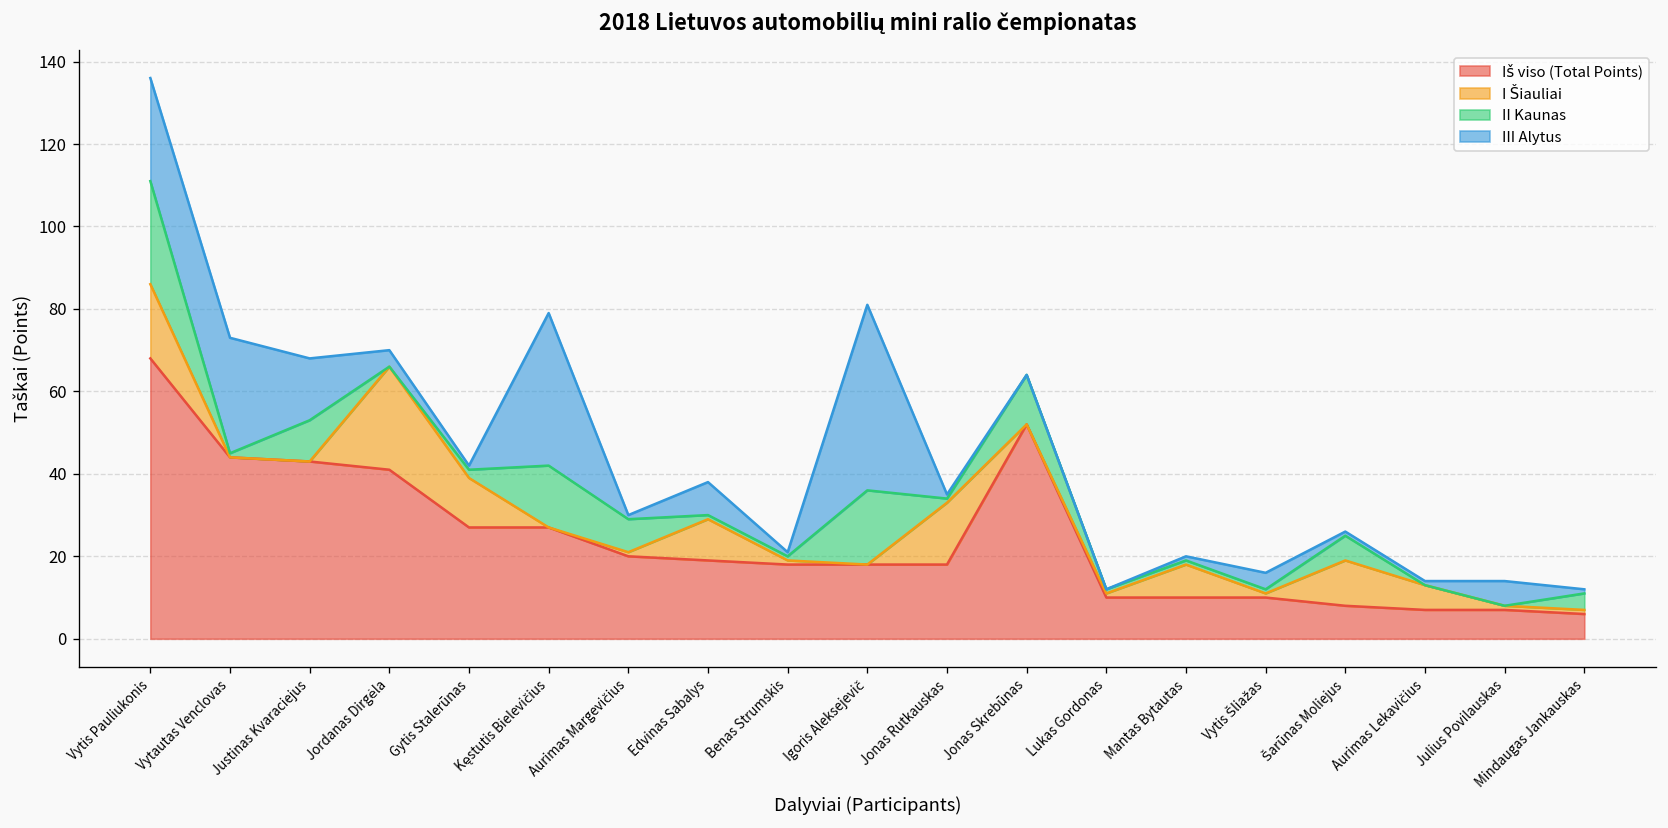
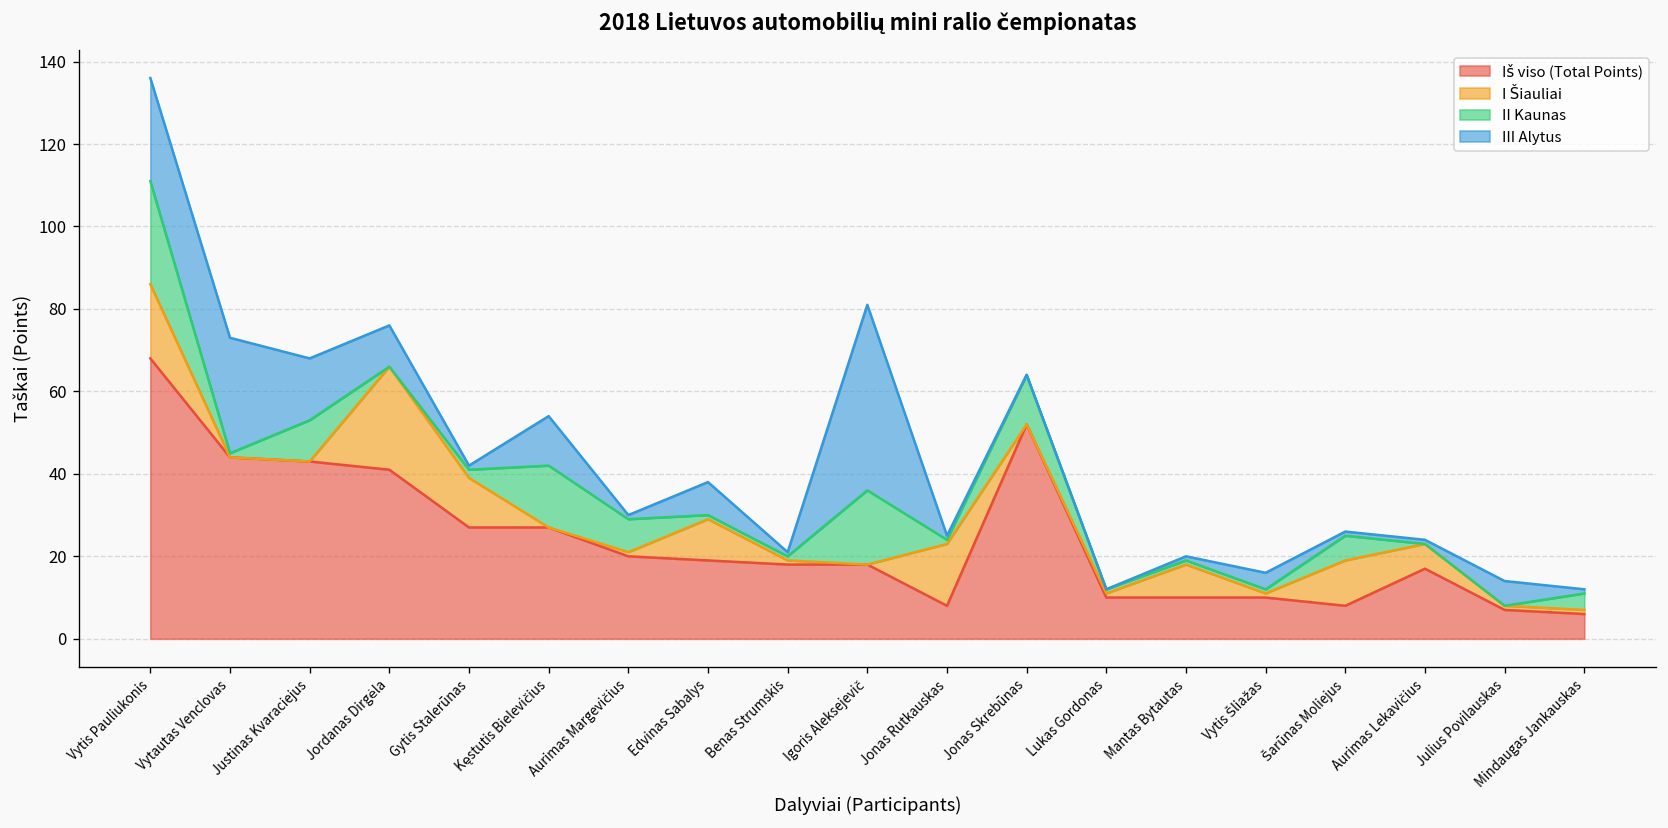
  {
    "Iš viso (Total Points)": {
      "Vytis Pauliukonis": 68,
      "Jordanas Dirgėla": 41,
      "Gytis Stalerūnas": 27,
      "Aurimas Margevičius": 20,
      "Edvinas Sabalys": 19,
      "Benas Strumskis": 18,
-     "Jonas Rutkauskas": 18,
+     "Jonas Rutkauskas": 8,
      "Lukas Gordonas": 10,
      "Mantas Bytautas": 10,
      "Vytis Šliažas": 10,
      "Šarūnas Moliejus": 8,
-     "Aurimas Lekavičius": 7,
+     "Aurimas Lekavičius": 17,
      "Julius Povilauskas": 7,
      "Mindaugas Jankauskas": 6
    },
    "I Šiauliai": {
      "Vytis Pauliukonis": 18,
      "Gytis Stalerūnas": 12,
      "Aurimas Margevičius": 1,
      "Edvinas Sabalys": 10,
      "Benas Strumskis": 1,
      "Jonas Rutkauskas": 15,
      "Lukas Gordonas": 1,
      "Mantas Bytautas": 8,
      "Vytis Šliažas": 1,
      "Šarūnas Moliejus": 11,
      "Mindaugas Jankauskas": 1
    },
    "II Kaunas": {
      "Vytis Pauliukonis": 25,
      "Vytautas Venclovas": 1,
      "Justinas Kvaraciejus": 10,
      "Gytis Stalerūnas": 2,
      "Kęstutis Bielevičius": 15,
      "Aurimas Margevičius": 8,
      "Edvinas Sabalys": 1,
      "Benas Strumskis": 1,
      "Igoris Aleksejevič": 18,
      "Jonas Rutkauskas": 1,
      "Mantas Bytautas": 1,
      "Vytis Šliažas": 1,
      "Šarūnas Moliejus": 6,
      "Mindaugas Jankauskas": 4
    },
    "III Alytus": {
      "Vytis Pauliukonis": 25,
      "Vytautas Venclovas": 28,
      "Justinas Kvaraciejus": 15,
-     "Jordanas Dirgėla": 4,
+     "Jordanas Dirgėla": 10,
      "Gytis Stalerūnas": 1,
-     "Kęstutis Bielevičius": 37,
+     "Kęstutis Bielevičius": 12,
      "Aurimas Margevičius": 1,
      "Edvinas Sabalys": 8,
      "Benas Strumskis": 1,
      "Igoris Aleksejevič": 45,
      "Jonas Rutkauskas": 1,
      "Mantas Bytautas": 1,
      "Vytis Šliažas": 4,
      "Šarūnas Moliejus": 1,
      "Aurimas Lekavičius": 1,
      "Julius Povilauskas": 6,
      "Mindaugas Jankauskas": 1
    }
  }
